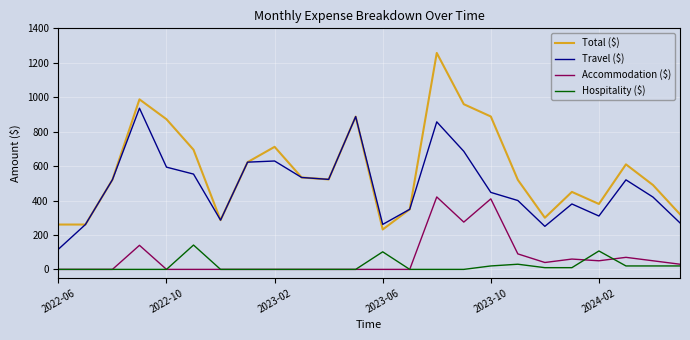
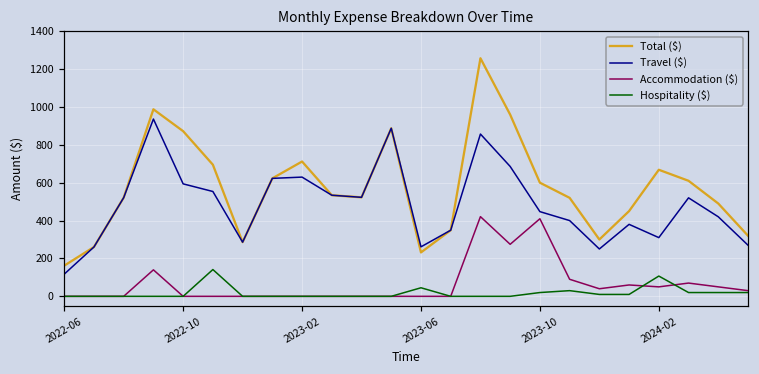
  {
    "Total ($)": {
-     "2022-06": 260,
+     "2022-06": 160,
      "2022-10": 870,
      "2023-02": 710,
      "2023-06": 230,
-     "2023-10": 890,
-     "2024-02": 380
+     "2023-10": 600,
+     "2024-02": 670
    },
    "Travel ($)": {
      "2022-06": 120,
      "2022-10": 590,
      "2023-02": 630,
      "2023-06": 260,
      "2023-10": 450,
      "2024-02": 310
    },
    "Accommodation ($)": {
      "2023-06": 0,
      "2023-10": 410,
      "2024-02": 50
    },
    "Hospitality ($)": {
-     "2023-06": 100,
+     "2023-06": 50,
      "2023-10": 20,
      "2024-02": 110
    }
  }
